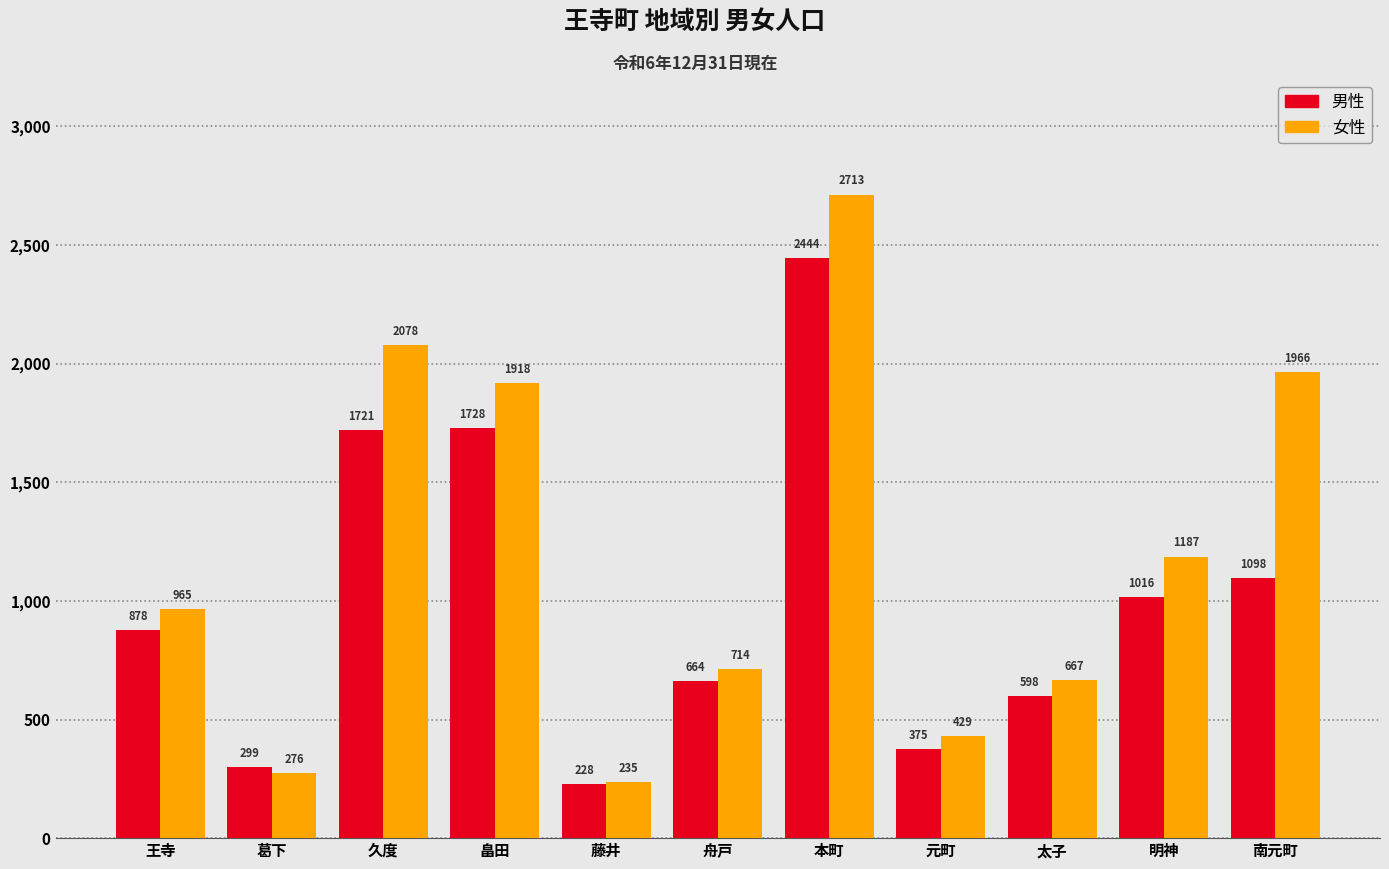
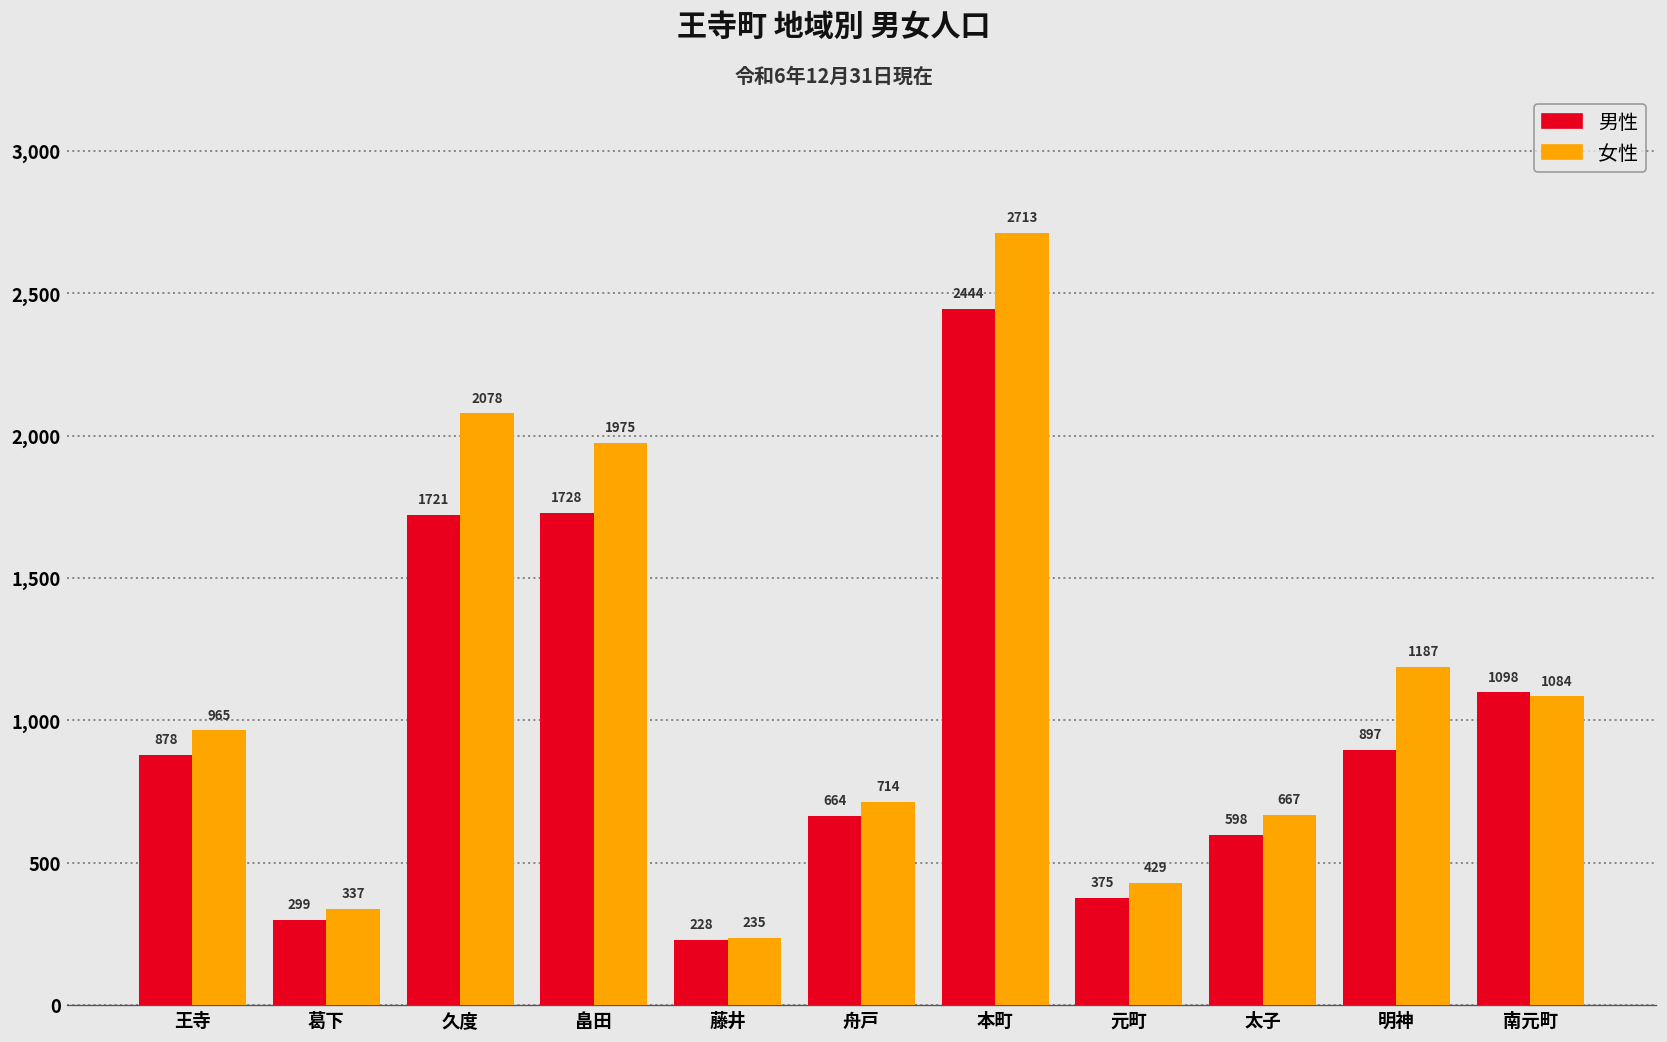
  {
    "男性": {
      "王寺": 878,
      "葛下": 299,
      "久度": 1721,
      "畠田": 1728,
      "藤井": 228,
      "舟戸": 664,
      "本町": 2444,
      "元町": 375,
      "太子": 598,
-     "明神": 1016,
+     "明神": 897,
      "南元町": 1098
    },
    "女性": {
      "王寺": 965,
-     "葛下": 276,
+     "葛下": 337,
      "久度": 2078,
-     "畠田": 1918,
+     "畠田": 1975,
      "藤井": 235,
      "舟戸": 714,
      "本町": 2713,
      "元町": 429,
      "太子": 667,
      "明神": 1187,
-     "南元町": 1966
+     "南元町": 1084
    }
  }
